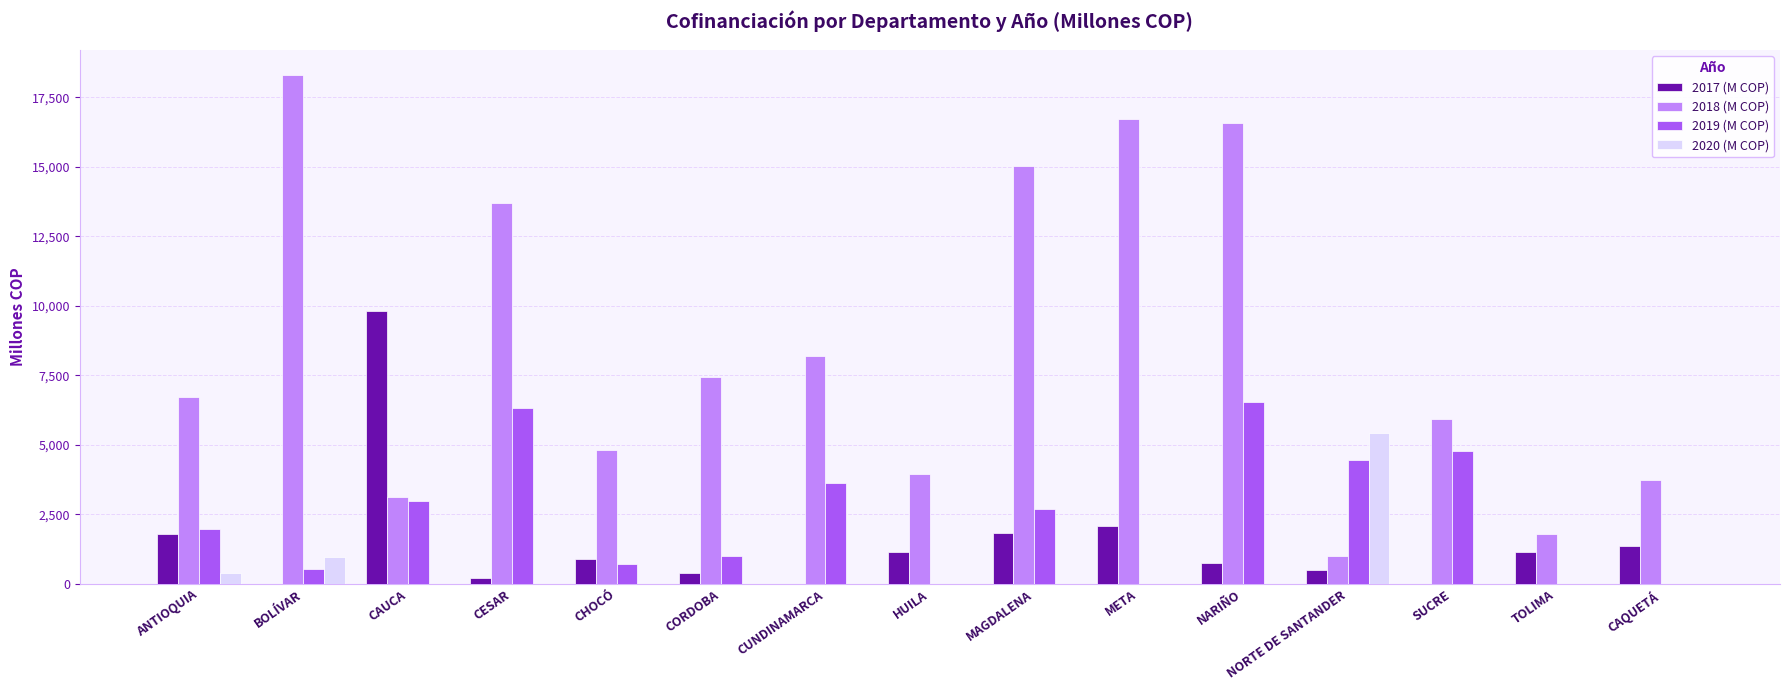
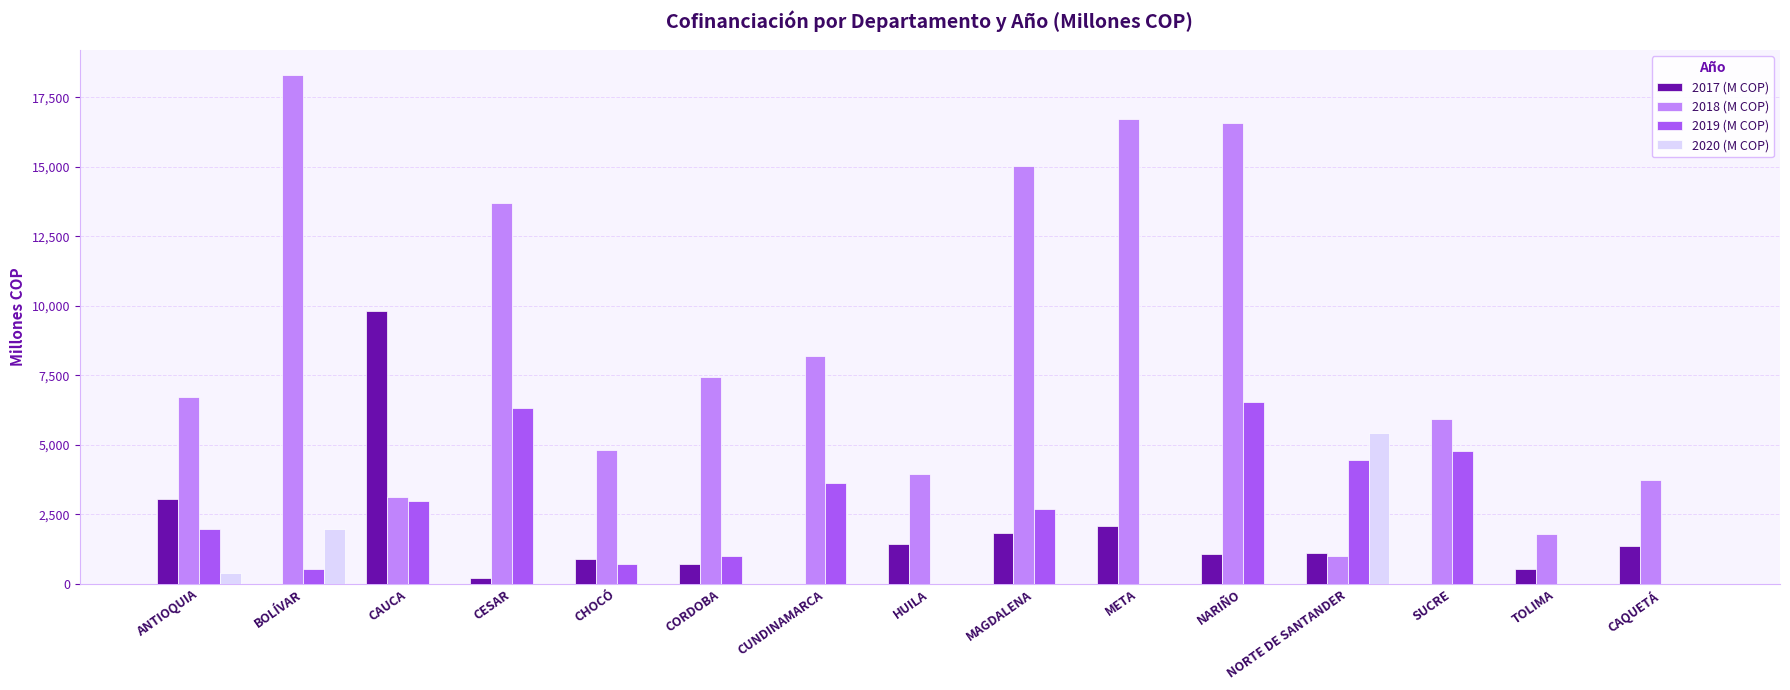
  {
    "2017 (M COP)": {
-     "ANTIOQUIA": "1,800",
+     "ANTIOQUIA": "3,100",
      "BOLÍVAR": "0",
      "CAUCA": "9,800",
      "CESAR": "200",
      "CHOCÓ": "900",
-     "CORDOBA": "400",
+     "CORDOBA": "700",
      "CUNDINAMARCA": "0",
-     "HUILA": "1,200",
+     "HUILA": "1,400",
      "MAGDALENA": "1,800",
      "META": "2,100",
-     "NARIÑO": "700",
-     "NORTE DE SANTANDER": "500",
+     "NARIÑO": "1,100",
+     "NORTE DE SANTANDER": "1,100",
      "SUCRE": "0",
-     "TOLIMA": "1,100",
+     "TOLIMA": "500",
      "CAQUETÁ": "1,400"
    },
    "2020 (M COP)": {
      "ANTIOQUIA": "400",
-     "BOLÍVAR": "1,000",
+     "BOLÍVAR": "2,000",
      "CAUCA": "0",
      "CESAR": "0",
      "CHOCÓ": "0",
      "CORDOBA": "0",
      "CUNDINAMARCA": "0",
      "HUILA": "0",
      "MAGDALENA": "0",
      "META": "0",
      "NARIÑO": "0",
      "NORTE DE SANTANDER": "5,400",
      "SUCRE": "0",
      "TOLIMA": "0",
      "CAQUETÁ": "0"
    }
  }
